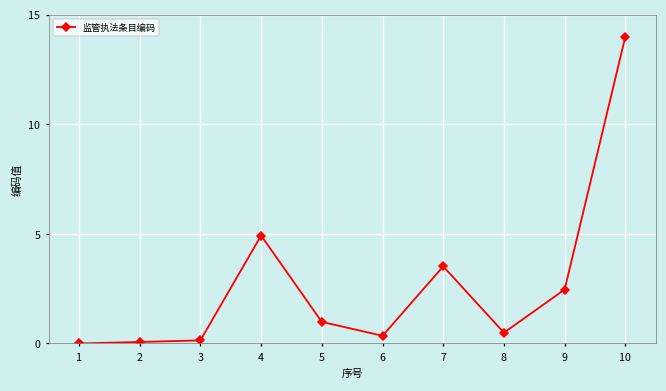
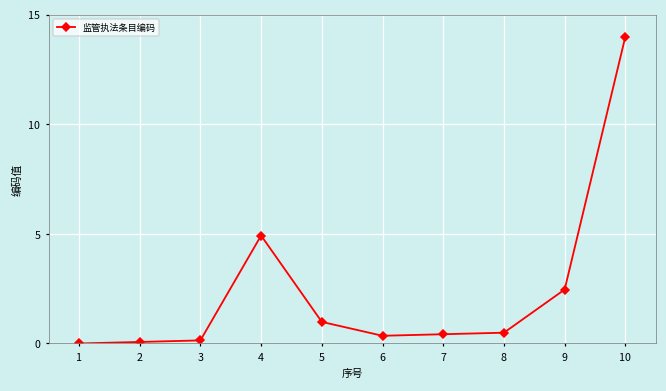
  {
    "1": 0.0,
    "2": 0.1,
    "3": 0.1,
    "4": 4.9,
    "5": 1.0,
    "6": 0.4,
-   "7": 3.5,
+   "7": 0.4,
    "8": 0.5,
    "9": 2.5,
    "10": 14.0
  }
